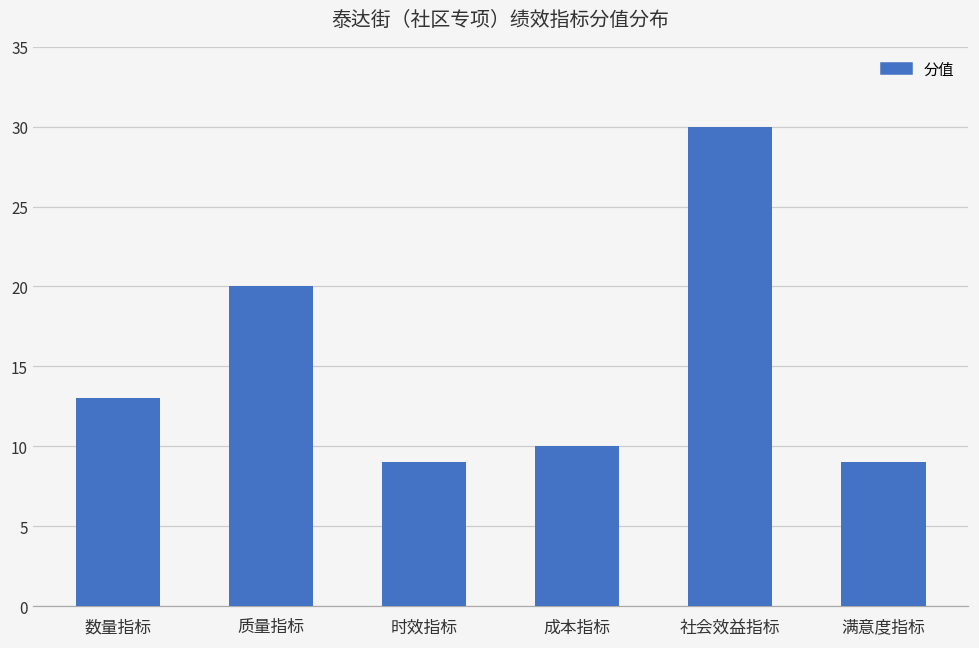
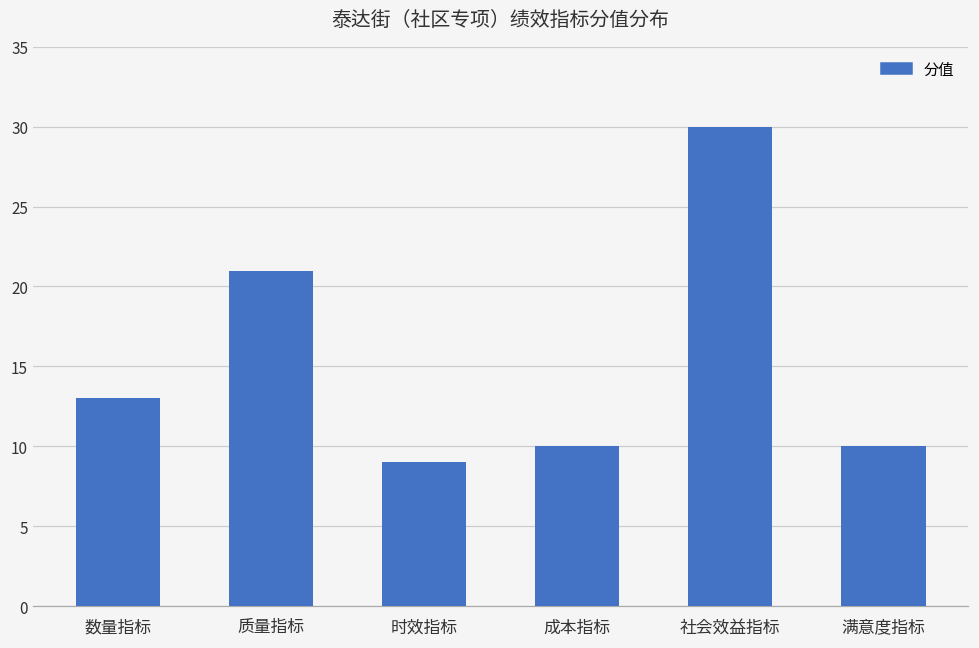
  {
    "数量指标": 13,
-   "质量指标": 20,
+   "质量指标": 21,
    "时效指标": 9,
    "成本指标": 10,
    "社会效益指标": 30,
-   "满意度指标": 9
+   "满意度指标": 10
  }
